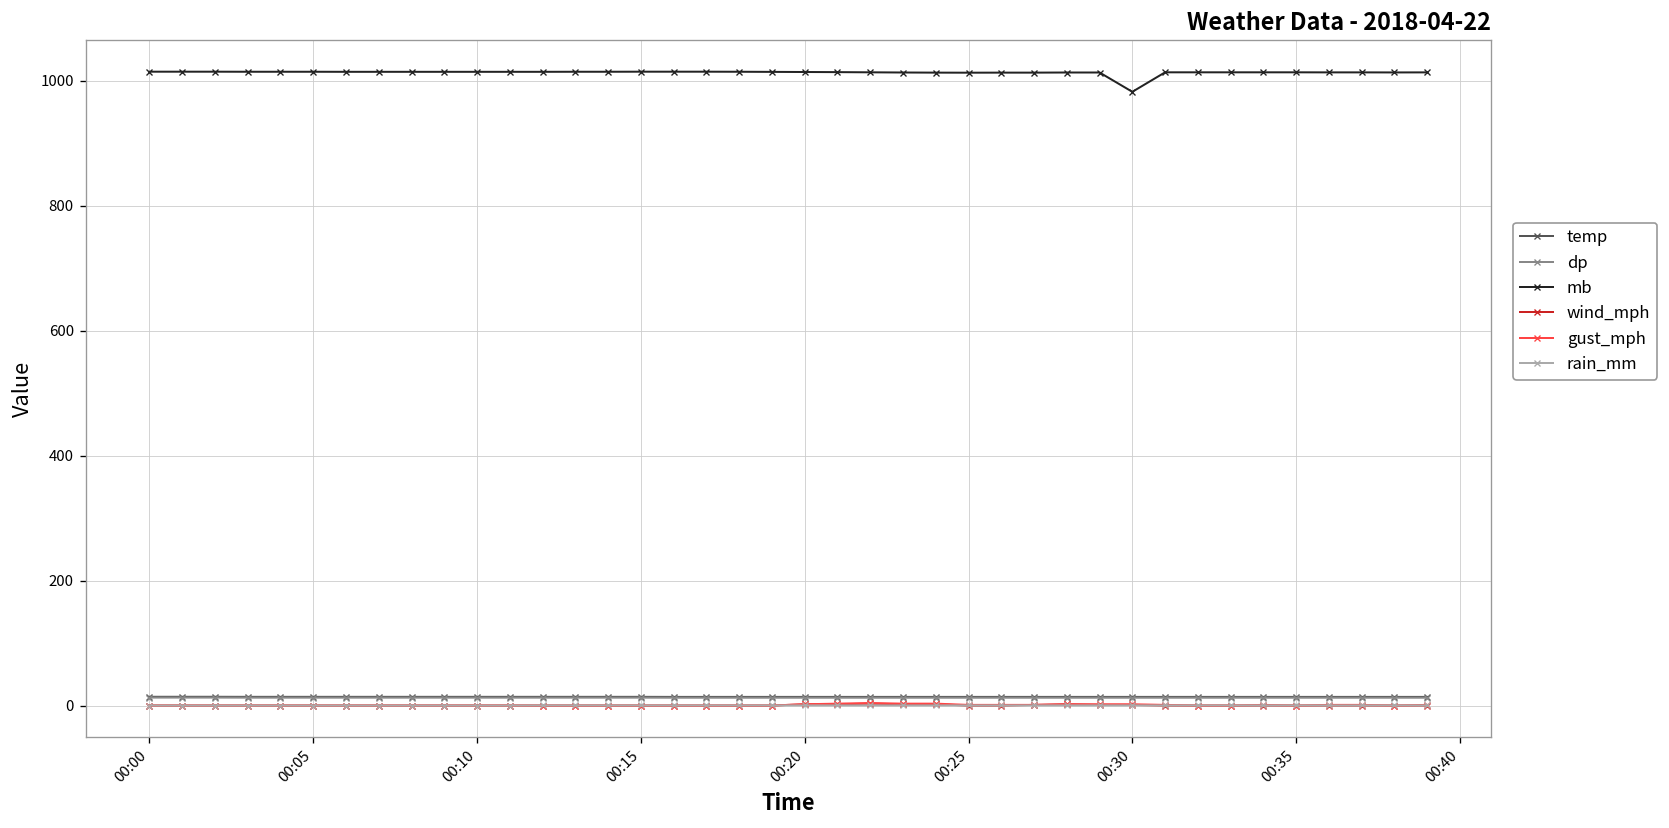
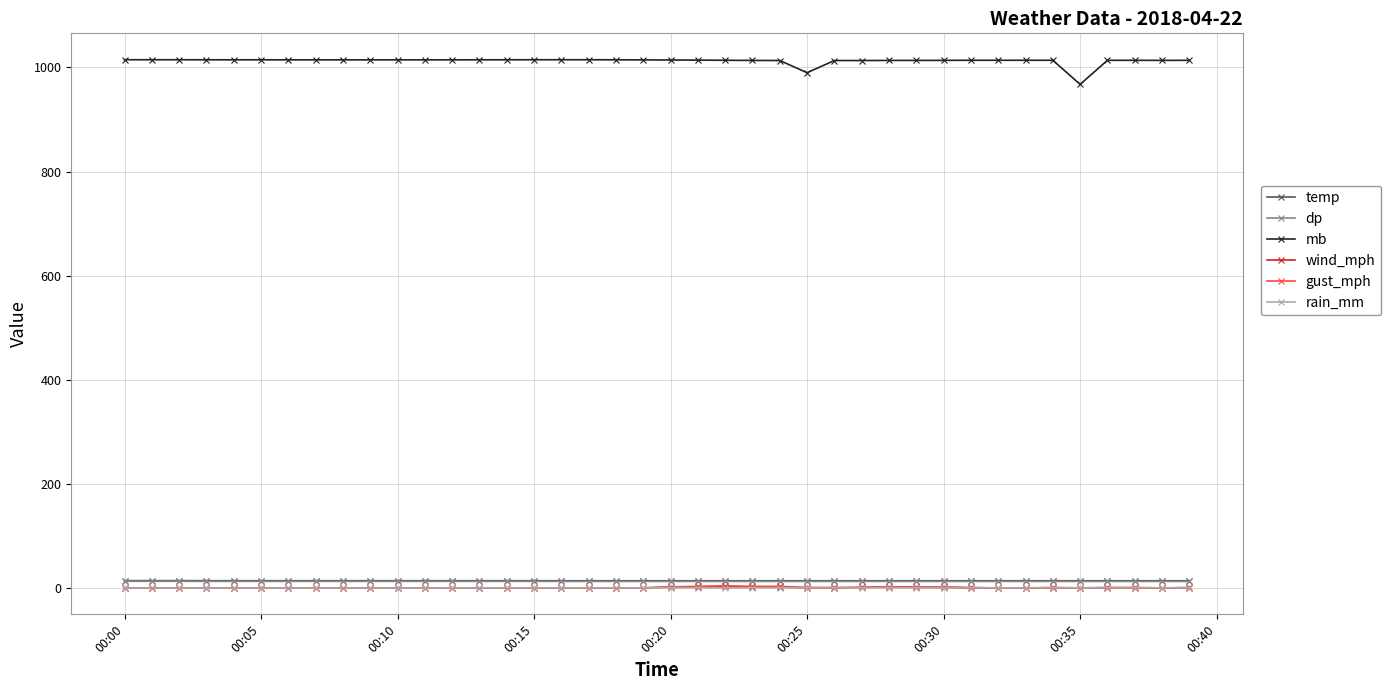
  {
    "mb": {
      "00:00": 1010,
      "00:05": 1010,
      "00:10": 1010,
      "00:15": 1010,
      "00:20": 1010,
-     "00:25": 1010,
-     "00:30": 980,
-     "00:35": 1010
+     "00:25": 990,
+     "00:30": 1010,
+     "00:35": 970
    }
  }
